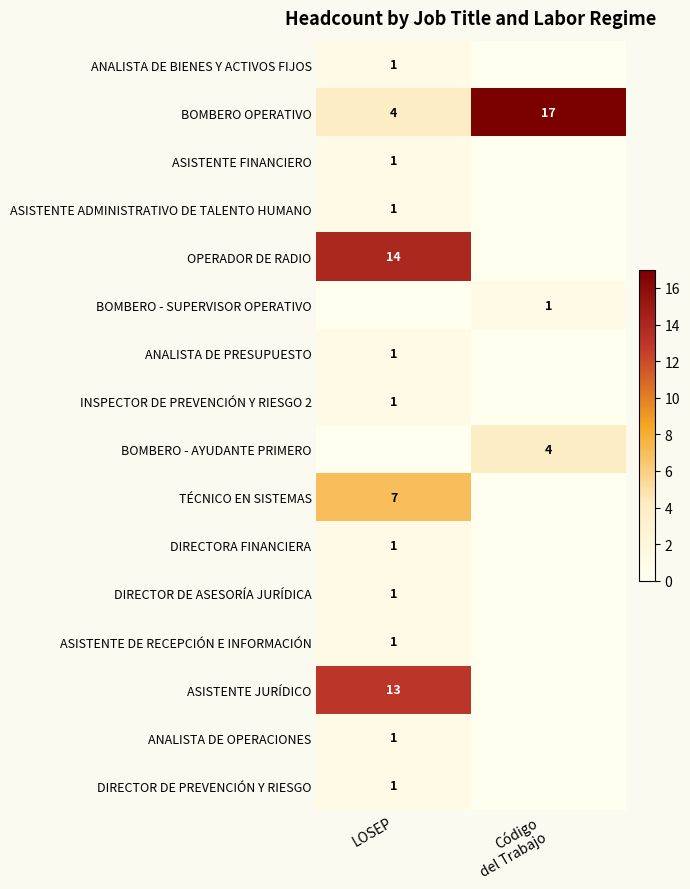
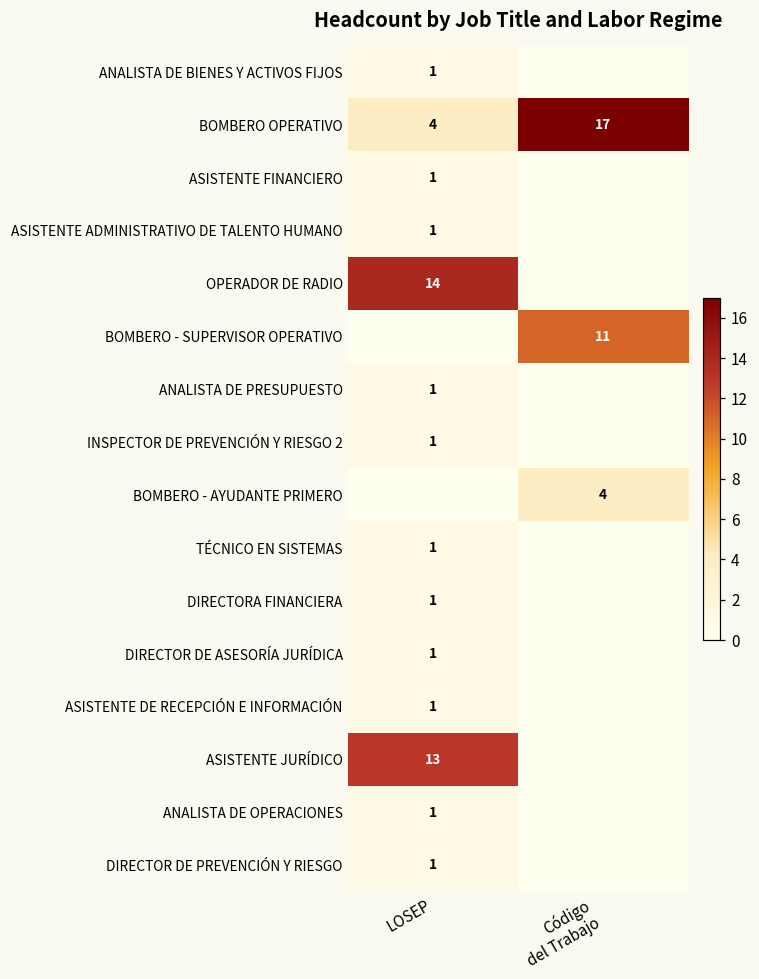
  {
    "ANALISTA DE BIENES Y ACTIVOS FIJOS": {
      "LOSEP": 1
    },
    "BOMBERO OPERATIVO": {
      "LOSEP": 4,
      "Código del Trabajo": 17
    },
    "ASISTENTE FINANCIERO": {
      "LOSEP": 1
    },
    "ASISTENTE ADMINISTRATIVO DE TALENTO HUMANO": {
      "LOSEP": 1
    },
    "OPERADOR DE RADIO": {
      "LOSEP": 14
    },
    "BOMBERO - SUPERVISOR OPERATIVO": {
-     "Código del Trabajo": 1
+     "Código del Trabajo": 11
    },
    "ANALISTA DE PRESUPUESTO": {
      "LOSEP": 1
    },
    "INSPECTOR DE PREVENCIÓN Y RIESGO 2": {
      "LOSEP": 1
    },
    "BOMBERO - AYUDANTE PRIMERO": {
      "Código del Trabajo": 4
    },
    "TÉCNICO EN SISTEMAS": {
-     "LOSEP": 7
+     "LOSEP": 1
    },
    "DIRECTORA FINANCIERA": {
      "LOSEP": 1
    },
    "DIRECTOR DE ASESORÍA JURÍDICA": {
      "LOSEP": 1
    },
    "ASISTENTE DE RECEPCIÓN E INFORMACIÓN": {
      "LOSEP": 1
    },
    "ASISTENTE JURÍDICO": {
      "LOSEP": 13
    },
    "ANALISTA DE OPERACIONES": {
      "LOSEP": 1
    },
    "DIRECTOR DE PREVENCIÓN Y RIESGO": {
      "LOSEP": 1
    }
  }
